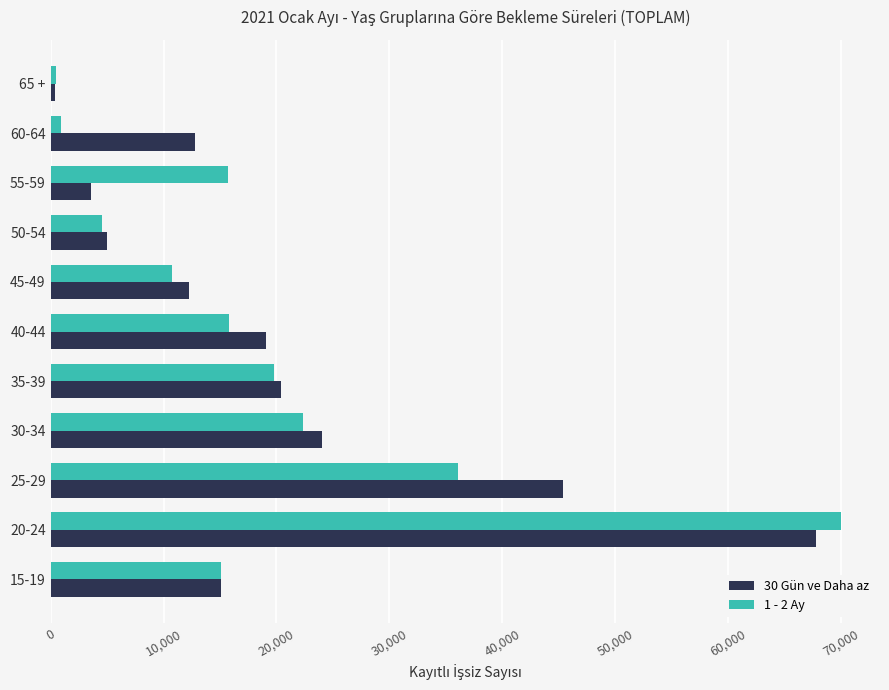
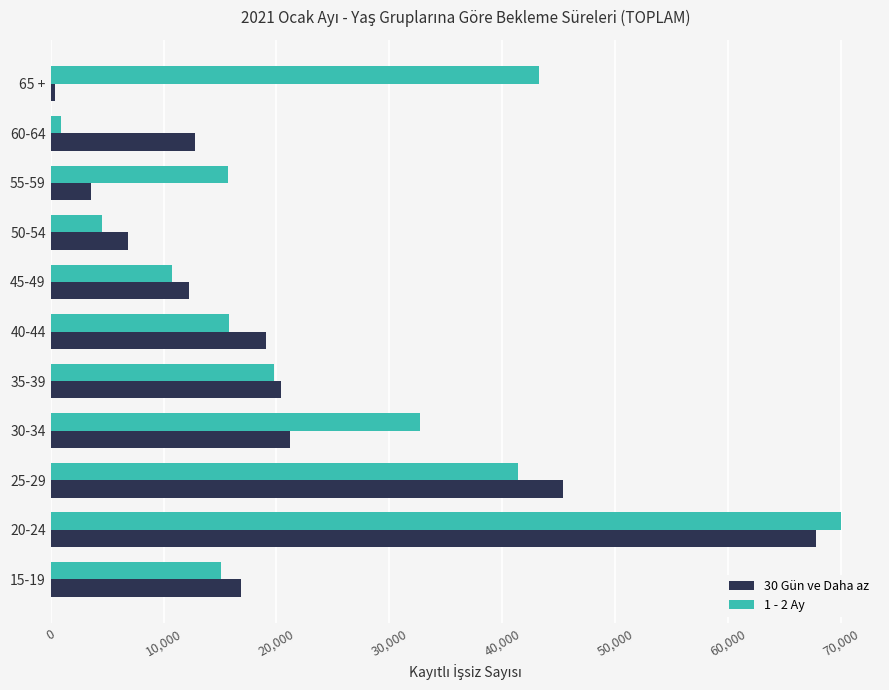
  {
    "30 Gün ve Daha az": {
      "65 +": "400",
      "60-64": "12,800",
      "55-59": "3,600",
-     "50-54": "5,000",
+     "50-54": "6,900",
      "45-49": "12,300",
      "40-44": "19,100",
      "35-39": "20,400",
-     "30-34": "24,000",
+     "30-34": "21,200",
      "25-29": "45,400",
      "20-24": "67,800",
-     "15-19": "15,100"
+     "15-19": "16,900"
    },
    "1 - 2 Ay": {
-     "65 +": "500",
+     "65 +": "43,200",
      "60-64": "900",
      "55-59": "15,700",
      "50-54": "4,500",
      "45-49": "10,800",
      "40-44": "15,800",
      "35-39": "19,800",
-     "30-34": "22,300",
-     "25-29": "36,100",
+     "30-34": "32,700",
+     "25-29": "41,400",
      "20-24": "70,000",
      "15-19": "15,100"
    }
  }
